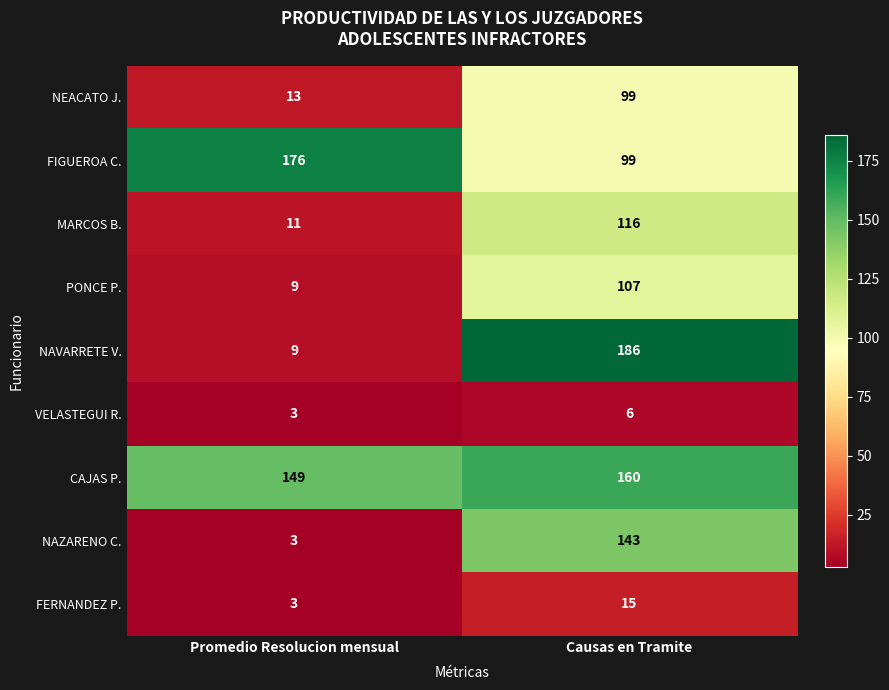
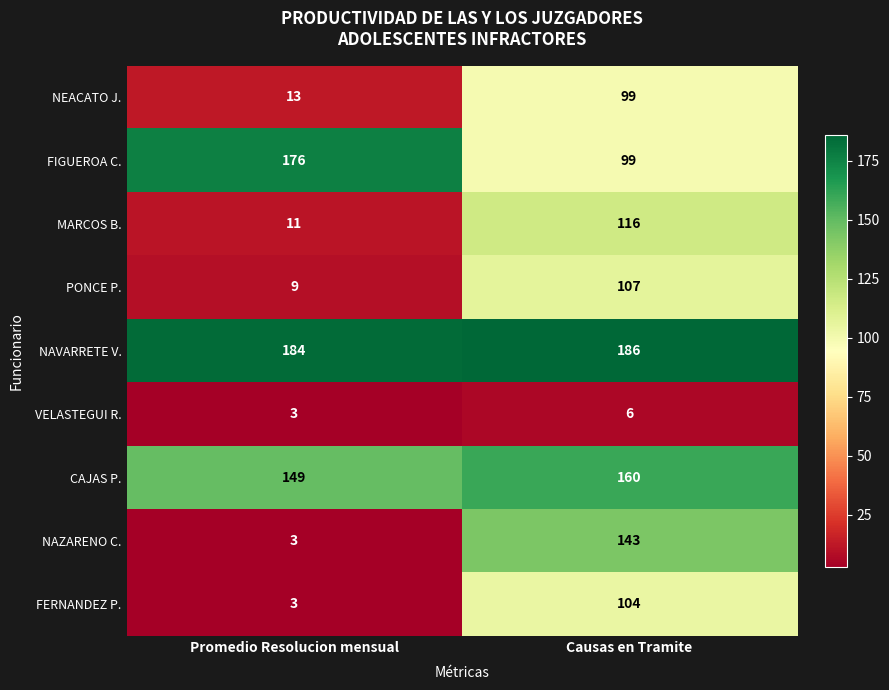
  {
    "NEACATO J.": {
      "Promedio Resolucion mensual": 13,
      "Causas en Tramite": 99
    },
    "FIGUEROA C.": {
      "Promedio Resolucion mensual": 176,
      "Causas en Tramite": 99
    },
    "MARCOS B.": {
      "Promedio Resolucion mensual": 11,
      "Causas en Tramite": 116
    },
    "PONCE P.": {
      "Promedio Resolucion mensual": 9,
      "Causas en Tramite": 107
    },
    "NAVARRETE V.": {
-     "Promedio Resolucion mensual": 9,
+     "Promedio Resolucion mensual": 184,
      "Causas en Tramite": 186
    },
    "VELASTEGUI R.": {
      "Promedio Resolucion mensual": 3,
      "Causas en Tramite": 6
    },
    "CAJAS P.": {
      "Promedio Resolucion mensual": 149,
      "Causas en Tramite": 160
    },
    "NAZARENO C.": {
      "Promedio Resolucion mensual": 3,
      "Causas en Tramite": 143
    },
    "FERNANDEZ P.": {
      "Promedio Resolucion mensual": 3,
-     "Causas en Tramite": 15
+     "Causas en Tramite": 104
    }
  }
